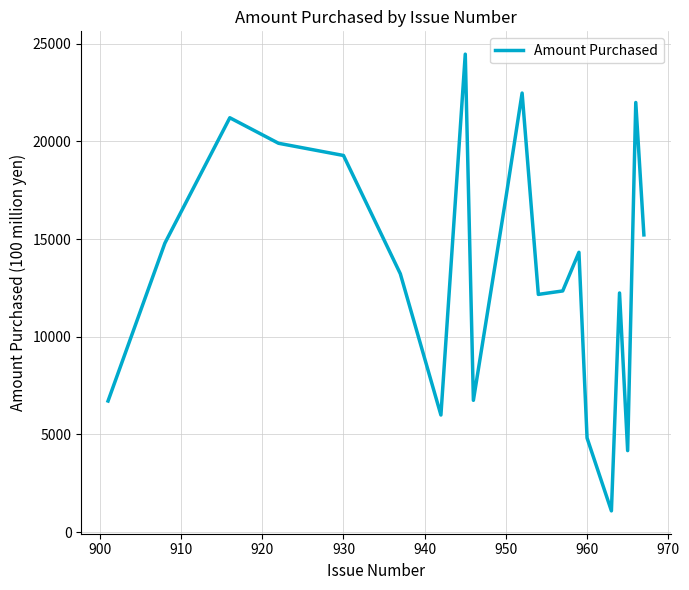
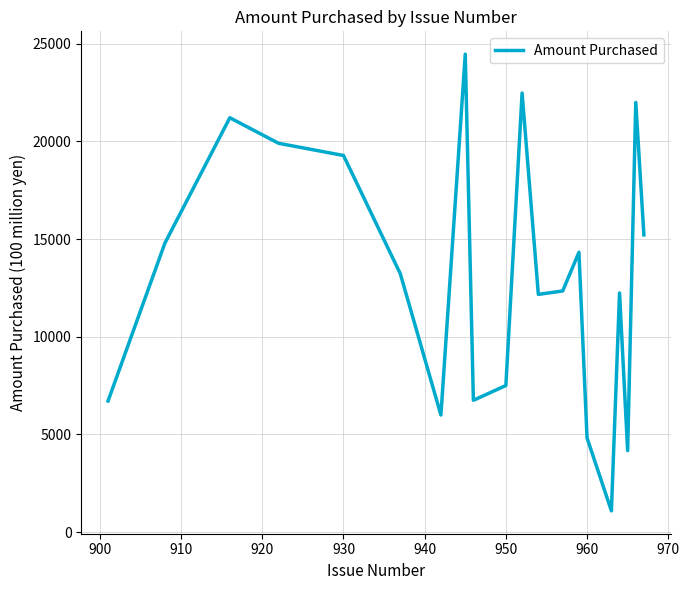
  {
    "930": 19300,
-   "950": 17100,
+   "950": 7500,
    "960": 4800
  }
